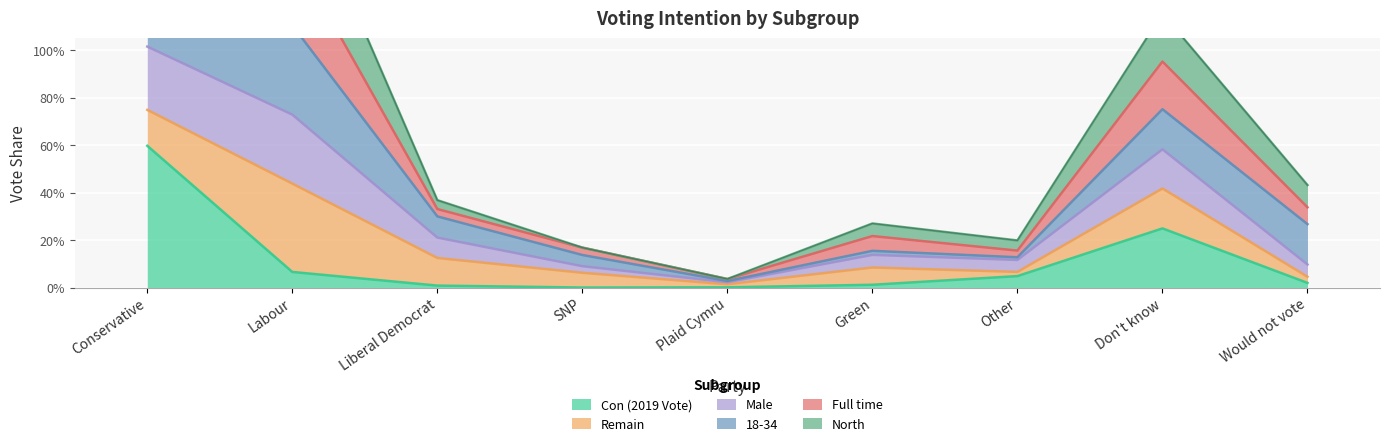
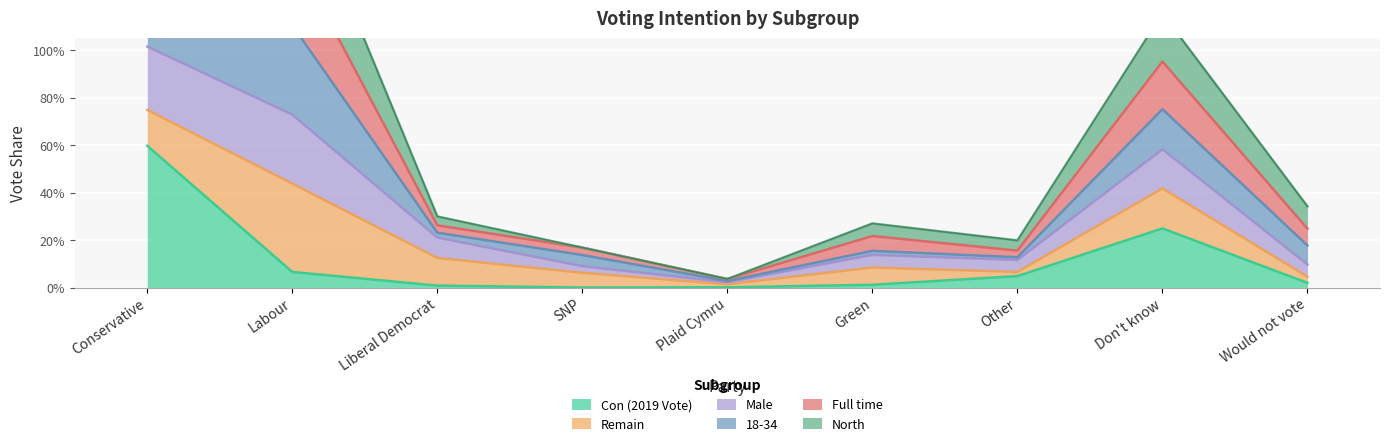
  {
    "Remain": {
      "Conservative": "15%",
      "Labour": "37%",
      "Liberal Democrat": "12%",
      "SNP": "6%",
      "Green": "7%",
      "Other": "2%",
      "Don't know": "17%",
      "Would not vote": "3%"
    },
    "Male": {
      "Conservative": "27%",
      "Labour": "29%",
      "Liberal Democrat": "9%",
      "SNP": "3%",
      "Green": "5%",
      "Other": "5%",
      "Don't know": "17%",
      "Would not vote": "5%"
    },
    "18-34": {
-     "Liberal Democrat": "9%",
+     "Liberal Democrat": "2%",
      "SNP": "5%",
      "Green": "2%",
      "Other": "1%",
      "Don't know": "17%",
-     "Would not vote": "17%"
+     "Would not vote": "8%"
    },
    "Full time": {
      "Liberal Democrat": "3%",
      "Green": "6%",
      "Other": "3%",
      "Don't know": "20%",
      "Would not vote": "7%"
    }
  }
